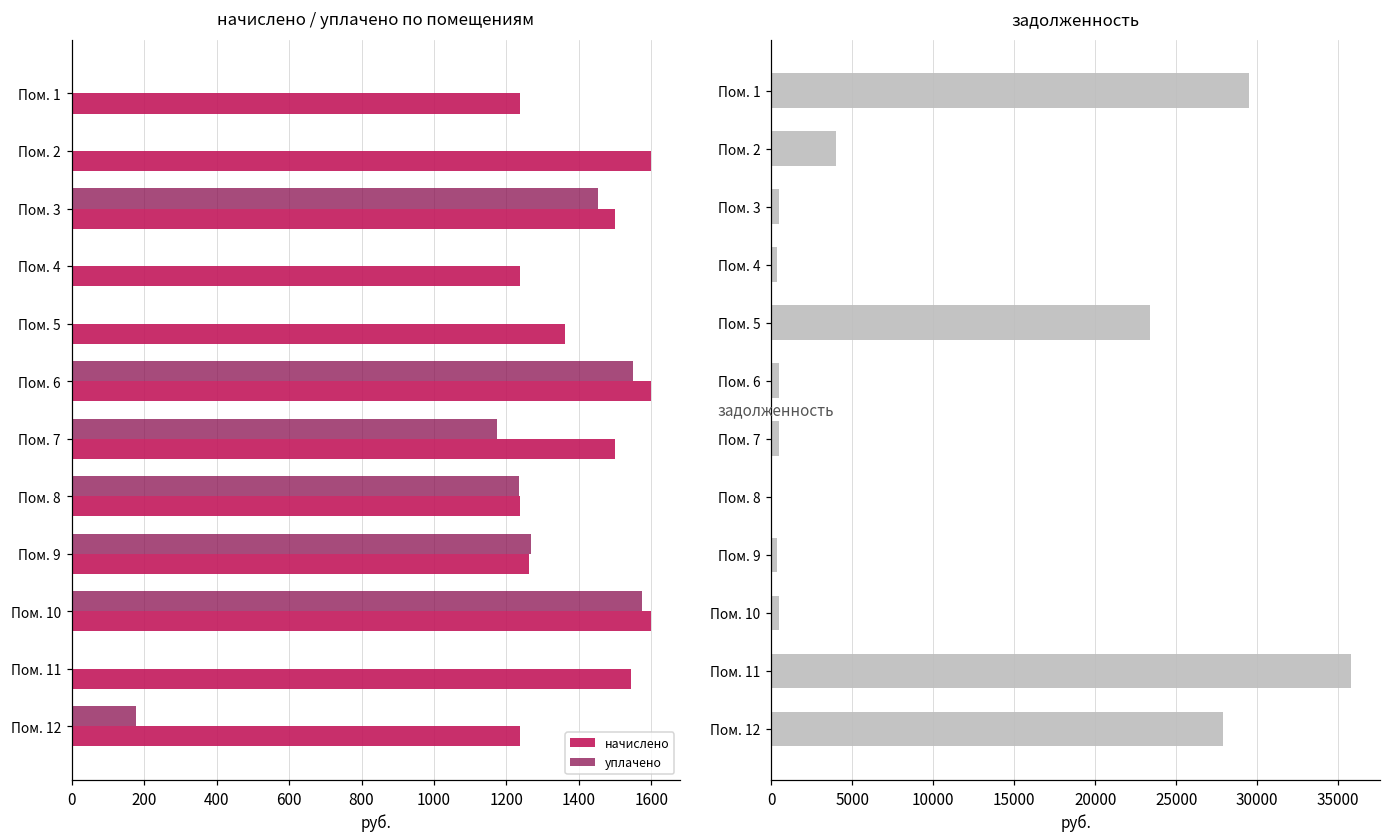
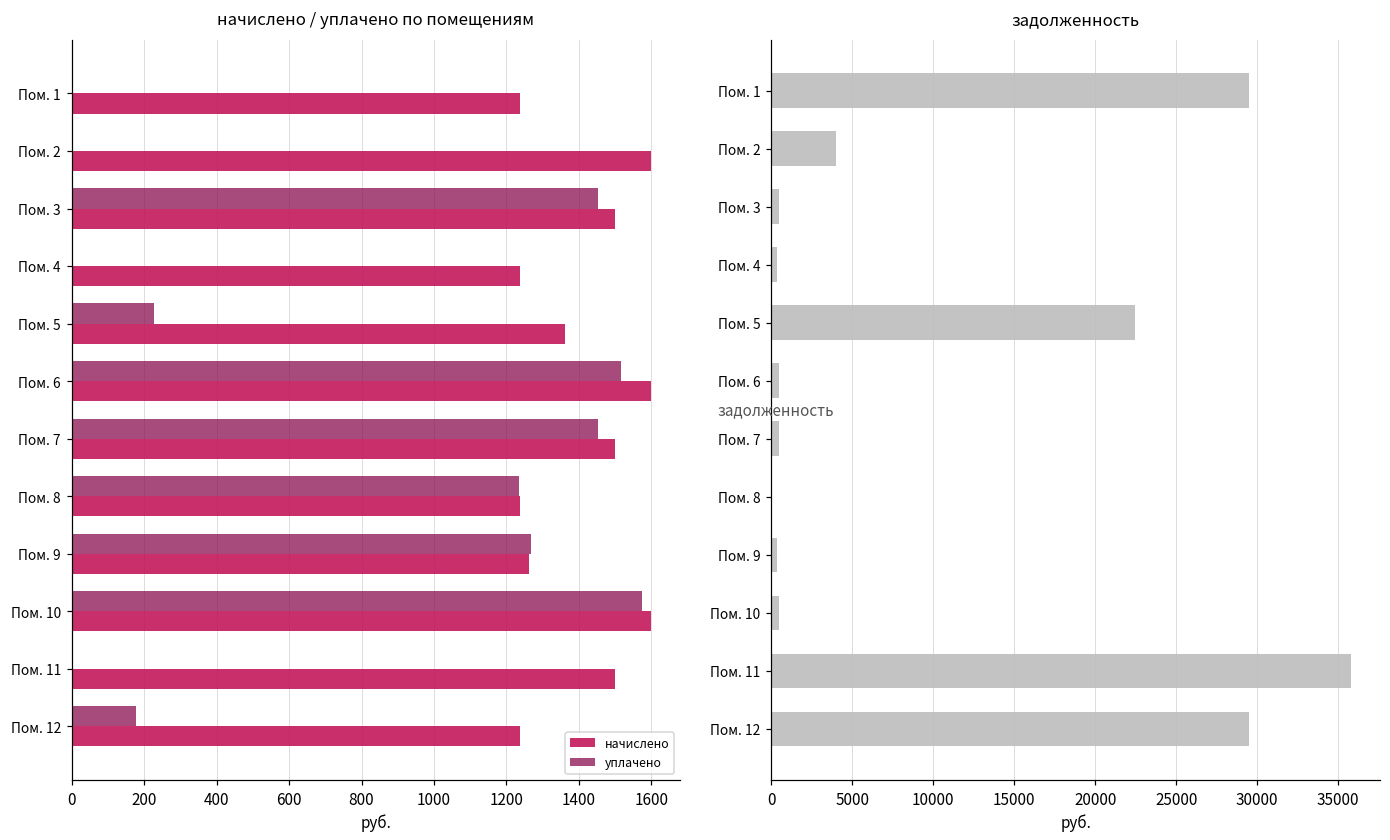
  {
    "начислено / уплачено по помещениям": {
      "начислено": {
        "Пом. 1": 1240,
        "Пом. 2": 1600,
        "Пом. 3": 1500,
        "Пом. 4": 1240,
        "Пом. 5": 1360,
        "Пом. 6": 1600,
        "Пом. 7": 1500,
        "Пом. 8": 1240,
        "Пом. 9": 1260,
        "Пом. 10": 1600,
-       "Пом. 11": 1540,
+       "Пом. 11": 1500,
        "Пом. 12": 1240
      },
      "уплачено": {
        "Пом. 1": 0,
        "Пом. 2": 0,
        "Пом. 3": 1450,
        "Пом. 4": 0,
-       "Пом. 5": 0,
-       "Пом. 6": 1550,
-       "Пом. 7": 1170,
+       "Пом. 5": 230,
+       "Пом. 6": 1520,
+       "Пом. 7": 1450,
        "Пом. 8": 1240,
        "Пом. 9": 1270,
        "Пом. 10": 1570,
        "Пом. 11": 0,
        "Пом. 12": 180
      }
    },
    "задолженность": {
      "Пом. 1": 29500,
      "Пом. 2": 4000,
      "Пом. 3": 500,
      "Пом. 4": 400,
-     "Пом. 5": 23400,
+     "Пом. 5": 22400,
      "Пом. 6": 500,
      "Пом. 7": 500,
      "Пом. 8": 0,
      "Пом. 9": 400,
      "Пом. 10": 500,
      "Пом. 11": 35800,
-     "Пом. 12": 27900
+     "Пом. 12": 29500
    }
  }
